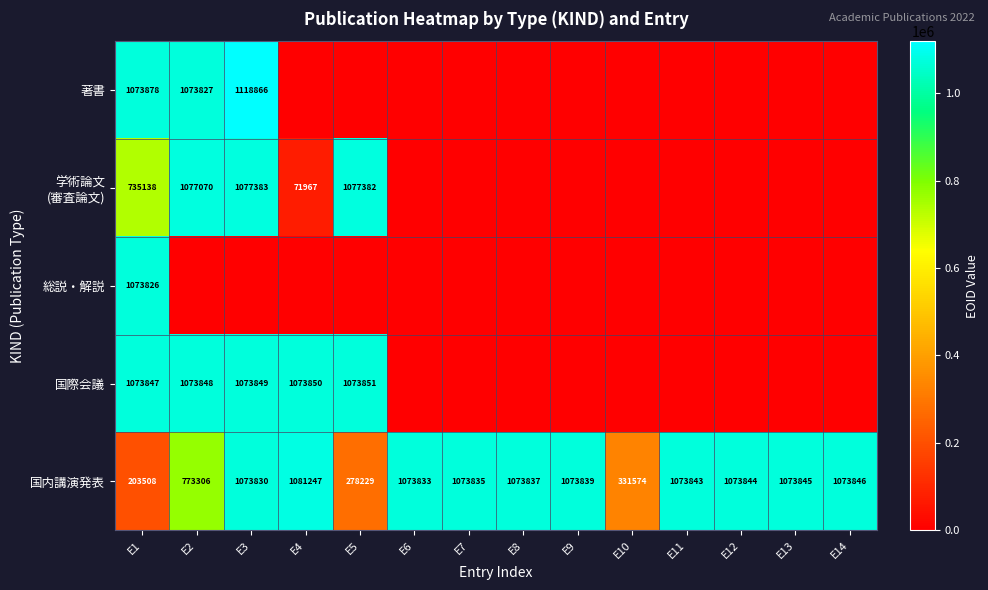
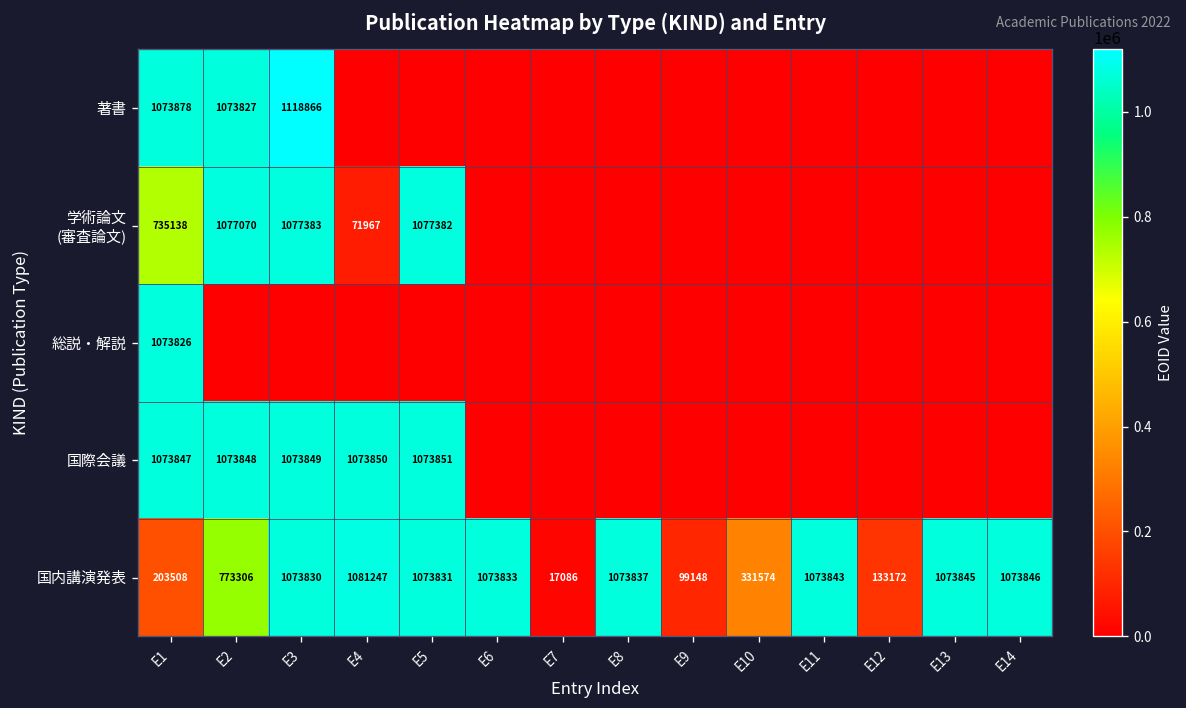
  {
    "著書": {
      "E1": 1073878,
      "E2": 1073827,
      "E3": 1118866
    },
    "学術論文 (審査論文)": {
      "E1": 735138,
      "E2": 1077070,
      "E3": 1077383,
      "E4": 71967,
      "E5": 1077382
    },
    "総説・解説": {
      "E1": 1073826
    },
    "国際会議": {
      "E1": 1073847,
      "E2": 1073848,
      "E3": 1073849,
      "E4": 1073850,
      "E5": 1073851
    },
    "国内講演発表": {
      "E1": 203508,
      "E2": 773306,
      "E3": 1073830,
      "E4": 1081247,
-     "E5": 278229,
+     "E5": 1073831,
      "E6": 1073833,
-     "E7": 1073835,
+     "E7": 17086,
      "E8": 1073837,
-     "E9": 1073839,
+     "E9": 99148,
      "E10": 331574,
      "E11": 1073843,
-     "E12": 1073844,
+     "E12": 133172,
      "E13": 1073845,
      "E14": 1073846
    }
  }
